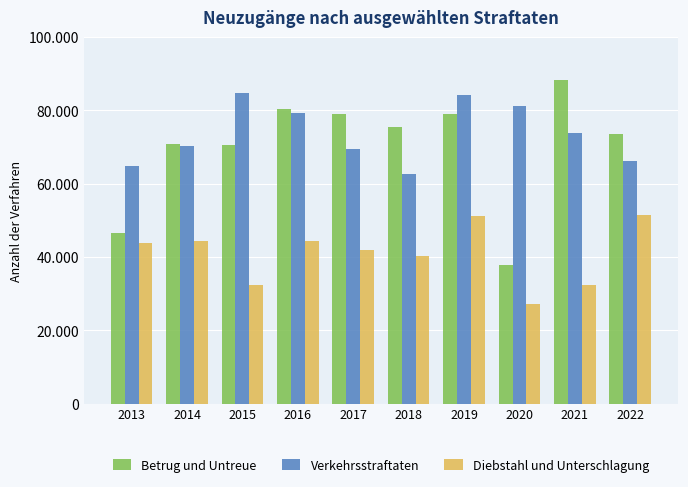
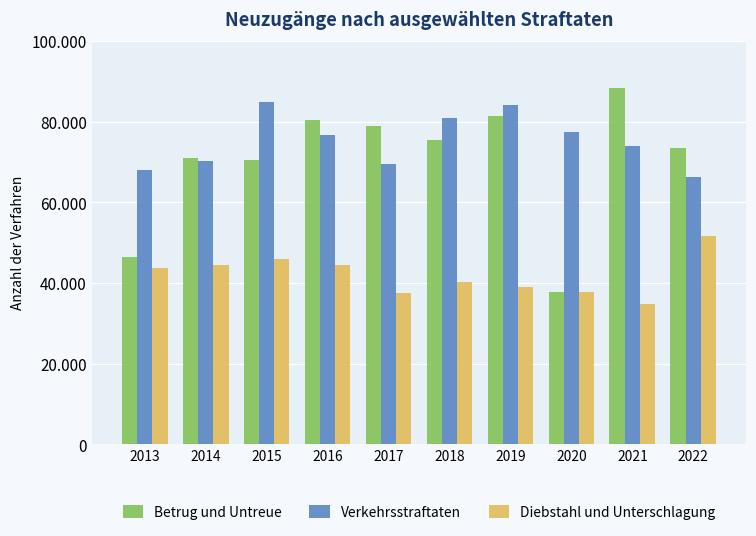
  {
    "Betrug und Untreue": {
      "2013": 47,
      "2014": 71,
      "2015": 71,
      "2016": 80,
      "2017": 79,
      "2018": 76,
-     "2019": 79,
+     "2019": 81,
      "2020": 38,
      "2021": 88,
      "2022": 74
    },
    "Verkehrsstraftaten": {
-     "2013": 65,
+     "2013": 68,
      "2014": 70,
      "2015": 85,
-     "2016": 79,
+     "2016": 77,
      "2017": 70,
-     "2018": 63,
+     "2018": 81,
      "2019": 84,
-     "2020": 81,
+     "2020": 77,
      "2021": 74,
      "2022": 66
    },
    "Diebstahl und Unterschlagung": {
      "2013": 44,
      "2014": 44,
-     "2015": 32,
+     "2015": 46,
      "2016": 44,
-     "2017": 42,
+     "2017": 38,
      "2018": 40,
-     "2019": 51,
-     "2020": 27,
-     "2021": 32,
+     "2019": 39,
+     "2020": 38,
+     "2021": 35,
      "2022": 52
    }
  }
